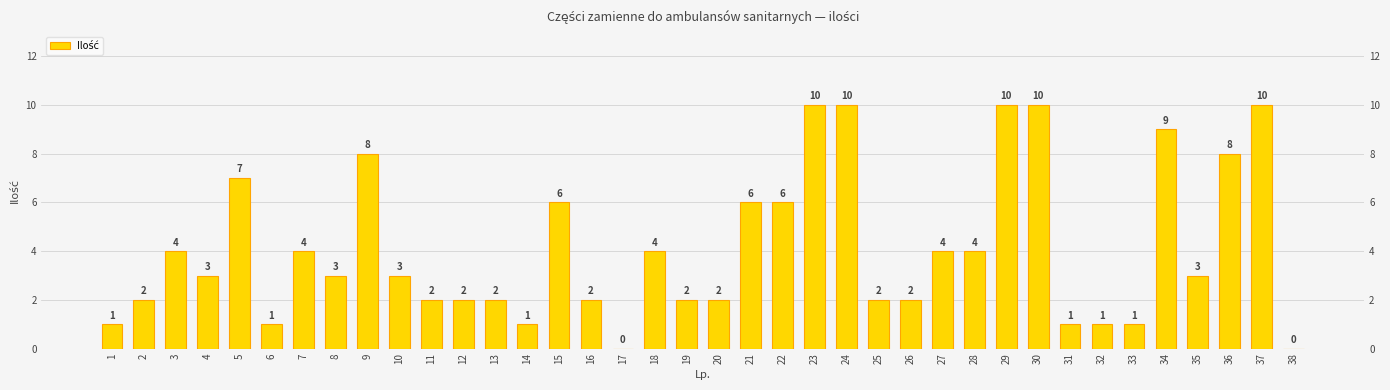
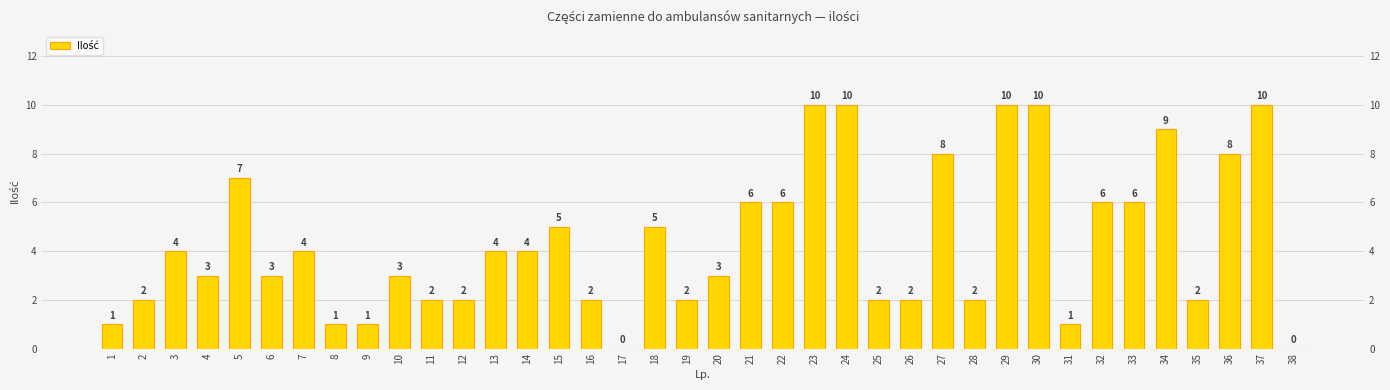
  {
    "1": 1,
    "2": 2,
    "3": 4,
    "4": 3,
    "5": 7,
-   "6": 1,
+   "6": 3,
    "7": 4,
-   "8": 3,
-   "9": 8,
+   "8": 1,
+   "9": 1,
    "10": 3,
    "11": 2,
    "12": 2,
-   "13": 2,
-   "14": 1,
-   "15": 6,
+   "13": 4,
+   "14": 4,
+   "15": 5,
    "16": 2,
    "17": 0,
-   "18": 4,
+   "18": 5,
    "19": 2,
-   "20": 2,
+   "20": 3,
    "21": 6,
    "22": 6,
    "23": 10,
    "24": 10,
    "25": 2,
    "26": 2,
-   "27": 4,
-   "28": 4,
+   "27": 8,
+   "28": 2,
    "29": 10,
    "30": 10,
    "31": 1,
-   "32": 1,
-   "33": 1,
+   "32": 6,
+   "33": 6,
    "34": 9,
-   "35": 3,
+   "35": 2,
    "36": 8,
    "37": 10,
    "38": 0
  }
